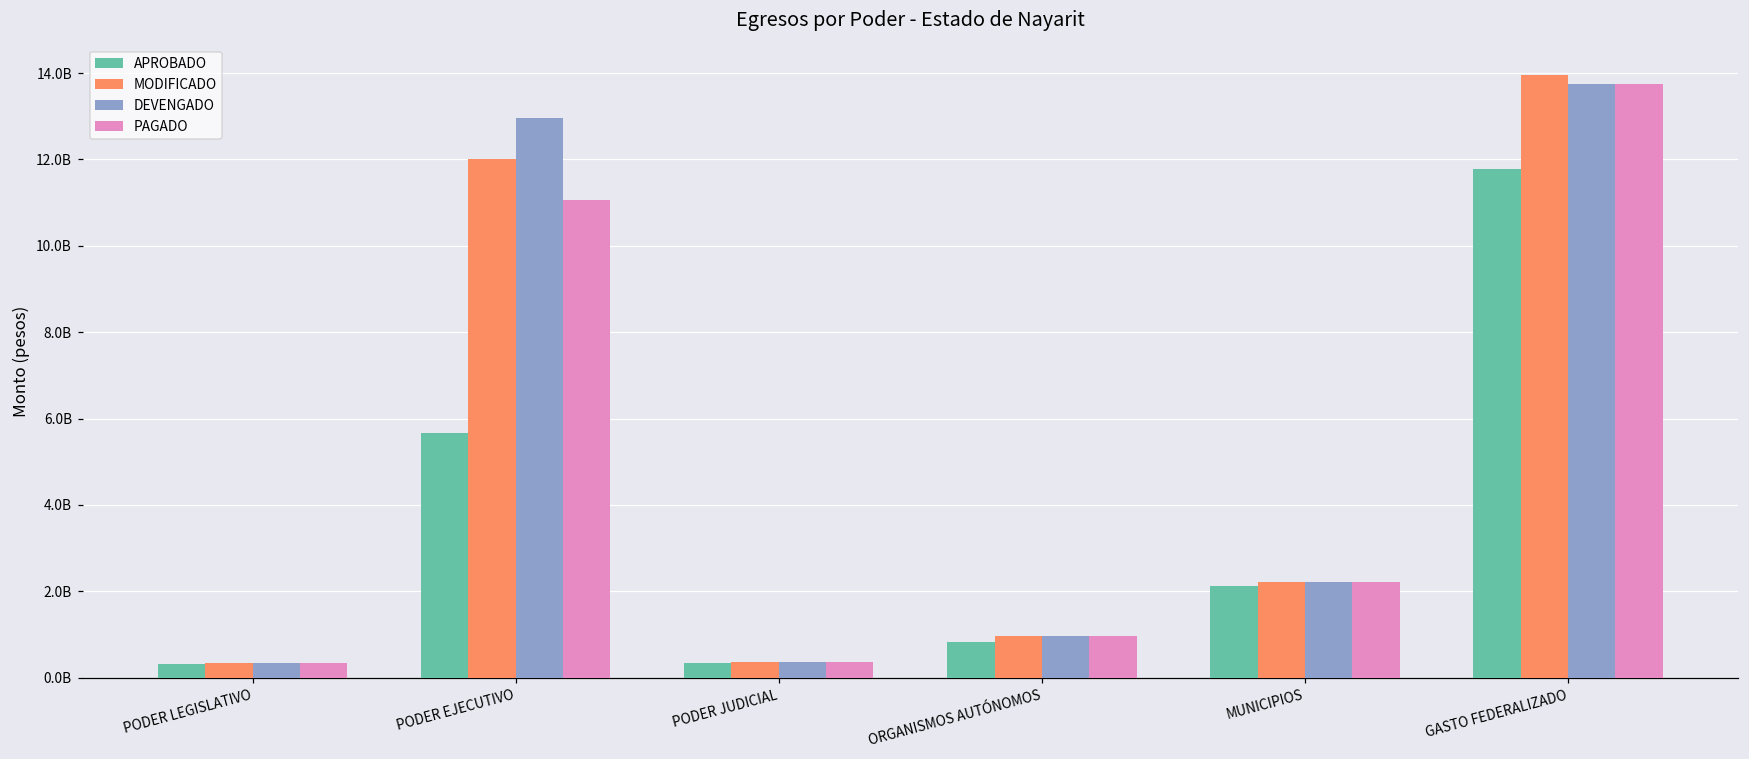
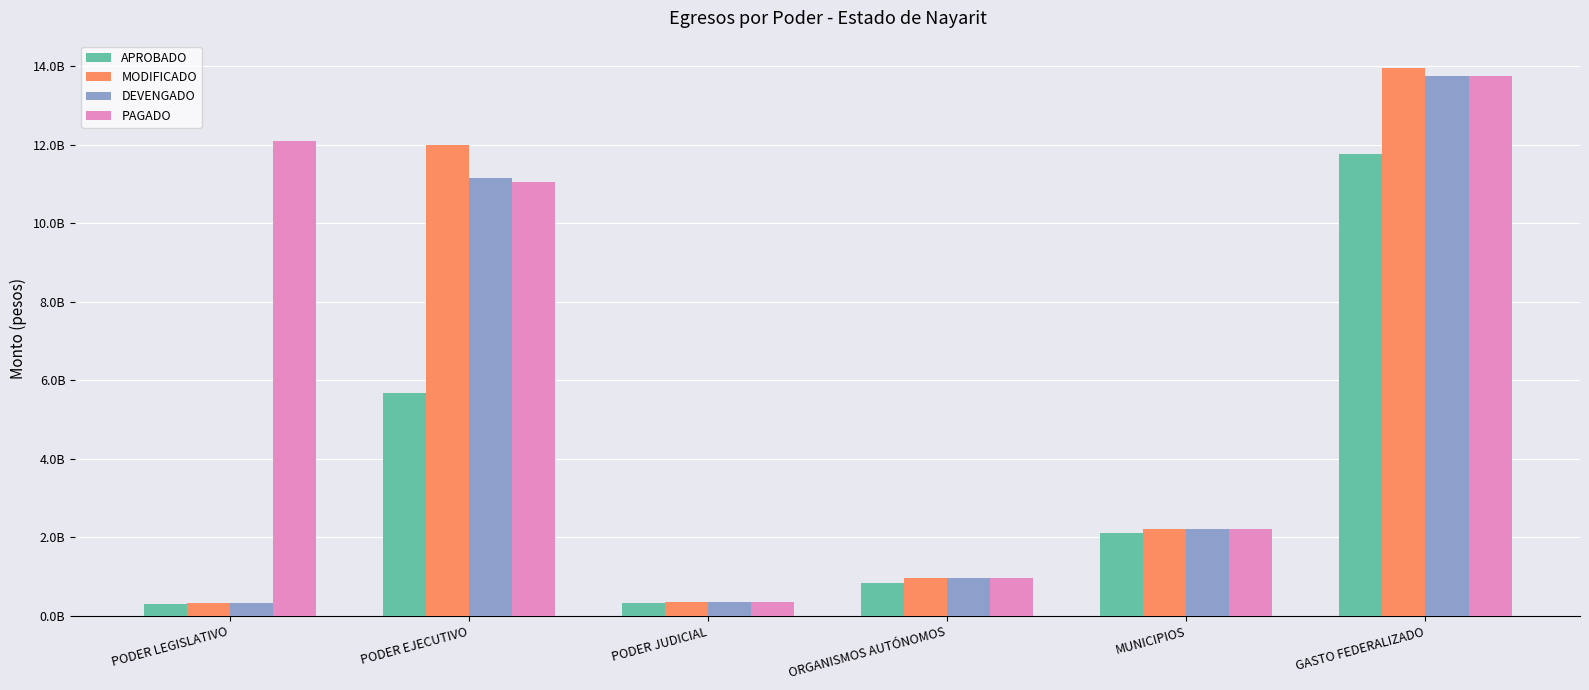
  {
    "APROBADO": {
      "PODER LEGISLATIVO": 300000000,
      "PODER EJECUTIVO": 5700000000,
      "PODER JUDICIAL": 300000000,
      "ORGANISMOS AUTÓNOMOS": 800000000,
      "MUNICIPIOS": 2100000000,
      "GASTO FEDERALIZADO": 11800000000
    },
    "MODIFICADO": {
      "PODER LEGISLATIVO": 300000000,
      "PODER EJECUTIVO": 12000000000,
      "PODER JUDICIAL": 400000000,
      "ORGANISMOS AUTÓNOMOS": 1000000000,
      "MUNICIPIOS": 2200000000,
      "GASTO FEDERALIZADO": 14000000000
    },
    "DEVENGADO": {
      "PODER LEGISLATIVO": 300000000,
-     "PODER EJECUTIVO": 13000000000,
+     "PODER EJECUTIVO": 11200000000,
      "PODER JUDICIAL": 400000000,
      "ORGANISMOS AUTÓNOMOS": 1000000000,
      "MUNICIPIOS": 2200000000,
      "GASTO FEDERALIZADO": 13800000000
    },
    "PAGADO": {
-     "PODER LEGISLATIVO": 300000000,
+     "PODER LEGISLATIVO": 12100000000,
      "PODER EJECUTIVO": 11100000000,
      "PODER JUDICIAL": 400000000,
      "ORGANISMOS AUTÓNOMOS": 1000000000,
      "MUNICIPIOS": 2200000000,
      "GASTO FEDERALIZADO": 13800000000
    }
  }
